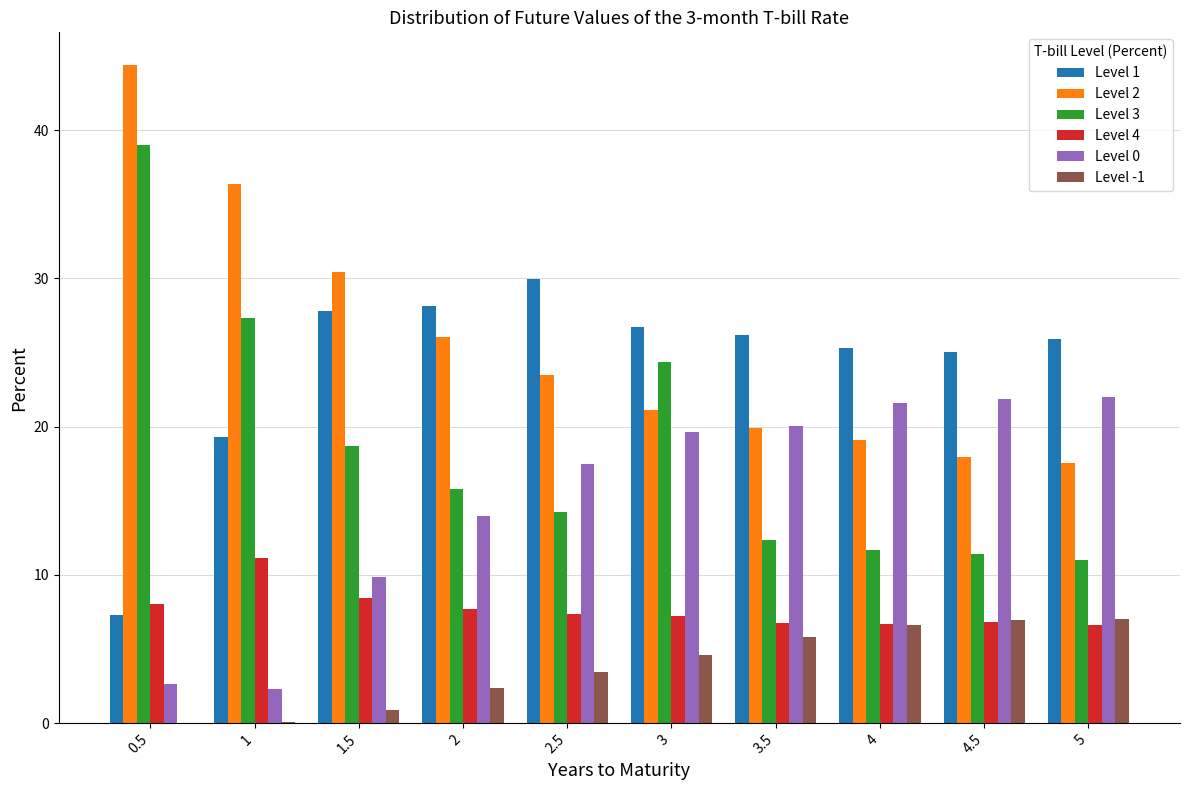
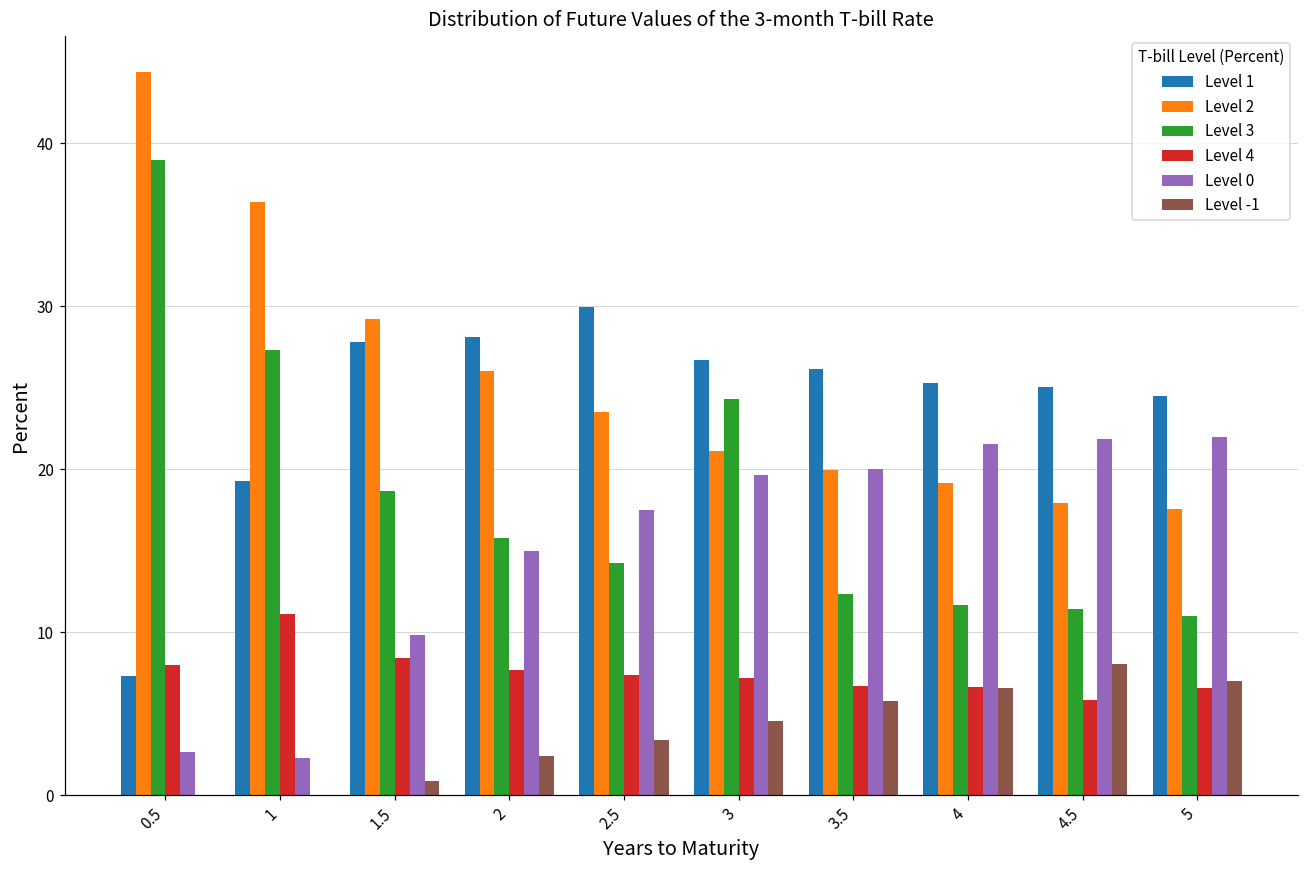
  {
    "Level 1": {
      "0.5": 7.3,
      "1": 19.3,
      "1.5": 27.8,
      "2": 28.1,
      "2.5": 29.9,
      "3": 26.7,
      "3.5": 26.2,
      "4": 25.3,
      "4.5": 25.0,
-     "5": 25.9
+     "5": 24.5
    },
    "Level 2": {
      "0.5": 44.4,
      "1": 36.4,
-     "1.5": 30.4,
+     "1.5": 29.2,
      "2": 26.0,
      "2.5": 23.5,
      "3": 21.1,
      "3.5": 19.9,
      "4": 19.1,
      "4.5": 17.9,
      "5": 17.6
    },
    "Level 3": {
      "0.5": 39.0,
      "1": 27.3,
      "1.5": 18.7,
      "2": 15.8,
      "2.5": 14.2,
      "3": 24.3,
      "3.5": 12.3,
      "4": 11.7,
      "4.5": 11.4,
      "5": 11.0
    },
    "Level 4": {
      "0.5": 8.0,
      "1": 11.1,
      "1.5": 8.4,
      "2": 7.7,
      "2.5": 7.4,
      "3": 7.2,
      "3.5": 6.7,
      "4": 6.7,
-     "4.5": 6.8,
+     "4.5": 5.9,
      "5": 6.6
    },
    "Level 0": {
      "0.5": 2.6,
      "1": 2.3,
      "1.5": 9.8,
-     "2": 14.0,
+     "2": 15.0,
      "2.5": 17.5,
      "3": 19.6,
      "3.5": 20.0,
      "4": 21.6,
      "4.5": 21.8,
      "5": 22.0
    },
    "Level -1": {
      "0.5": 0.0,
      "1.5": 0.9,
      "2": 2.4,
      "2.5": 3.4,
      "3": 4.6,
      "3.5": 5.8,
      "4": 6.6,
-     "4.5": 6.9,
+     "4.5": 8.1,
      "5": 7.0
    }
  }
